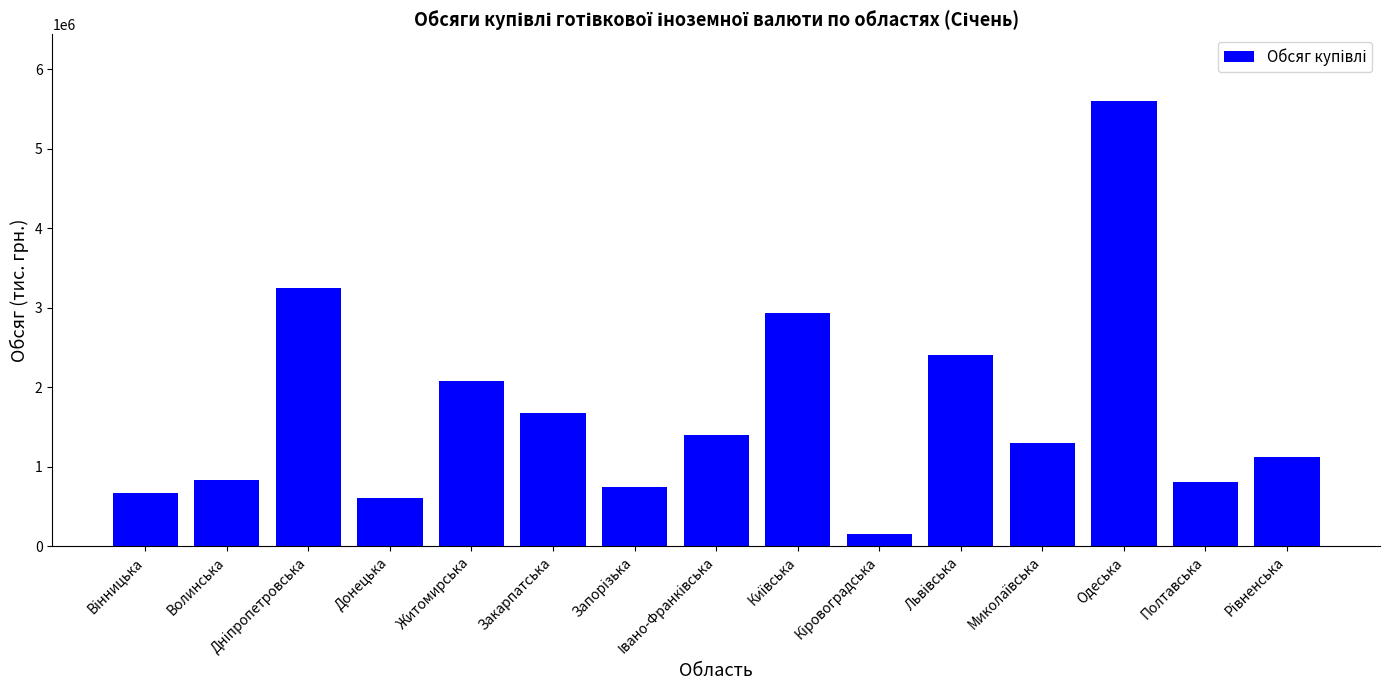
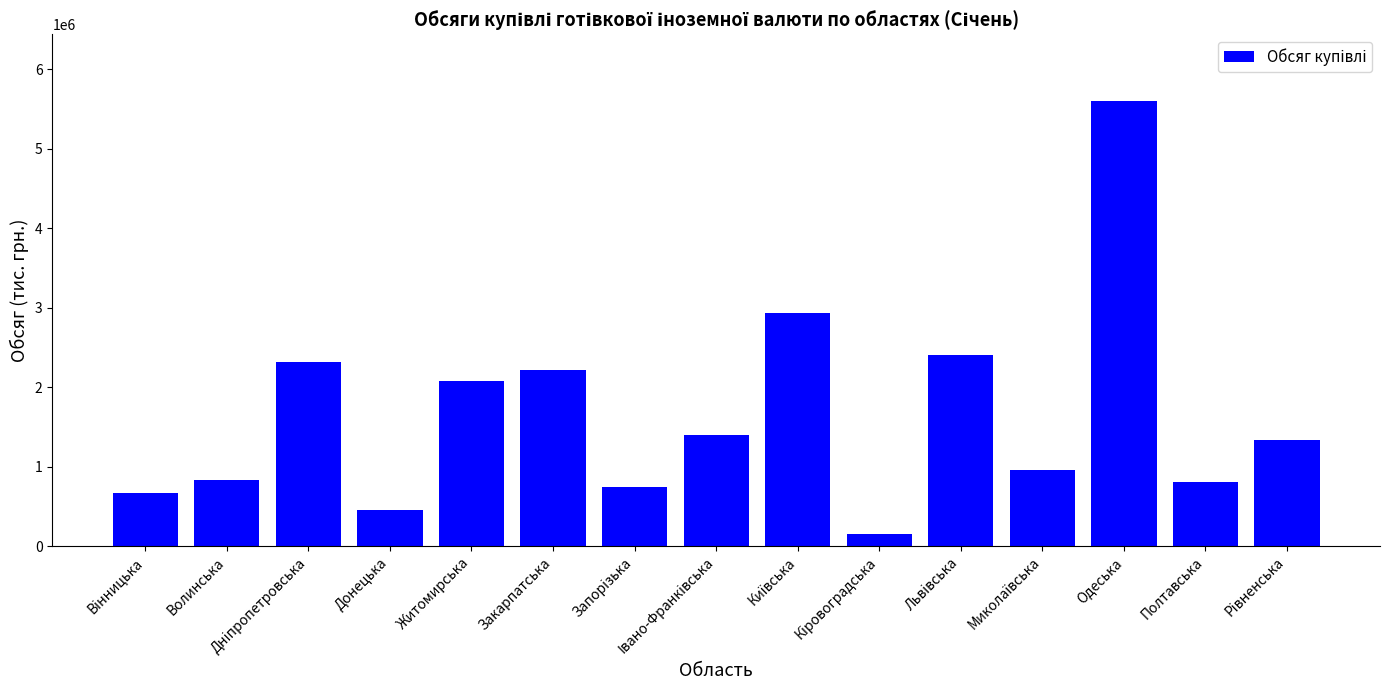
  {
    "Вінницька": 700000,
    "Волинська": 800000,
-   "Дніпропетровська": 3300000,
-   "Донецька": 600000,
+   "Дніпропетровська": 2300000,
+   "Донецька": 500000,
    "Житомирська": 2100000,
-   "Закарпатська": 1700000,
+   "Закарпатська": 2200000,
    "Запорізька": 700000,
    "Івано-Франківська": 1400000,
    "Київська": 2900000,
    "Кіровоградська": 100000,
    "Львівська": 2400000,
-   "Миколаївська": 1300000,
+   "Миколаївська": 1000000,
    "Одеська": 5600000,
    "Полтавська": 800000,
-   "Рівненська": 1100000
+   "Рівненська": 1300000
  }
